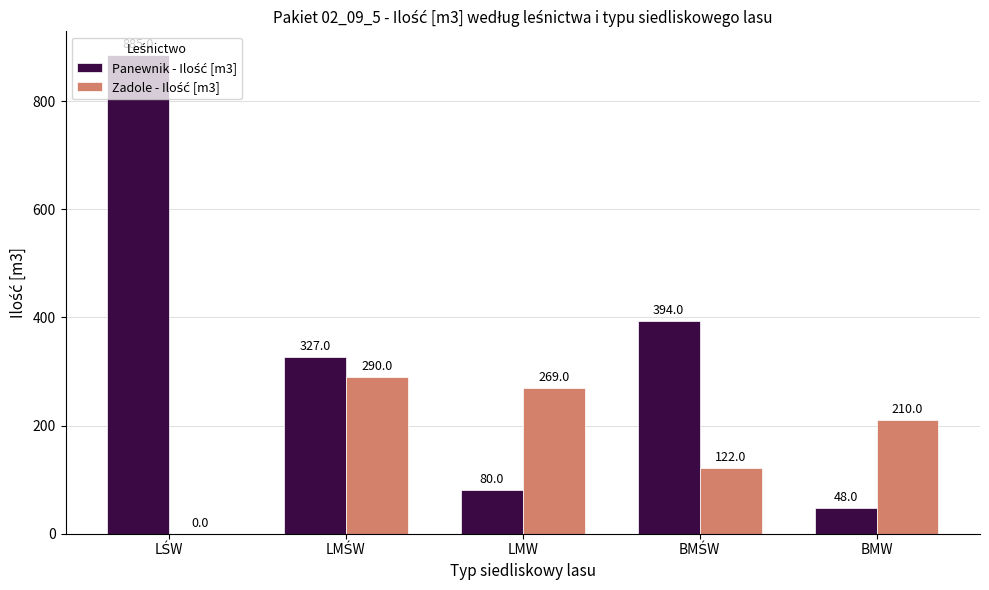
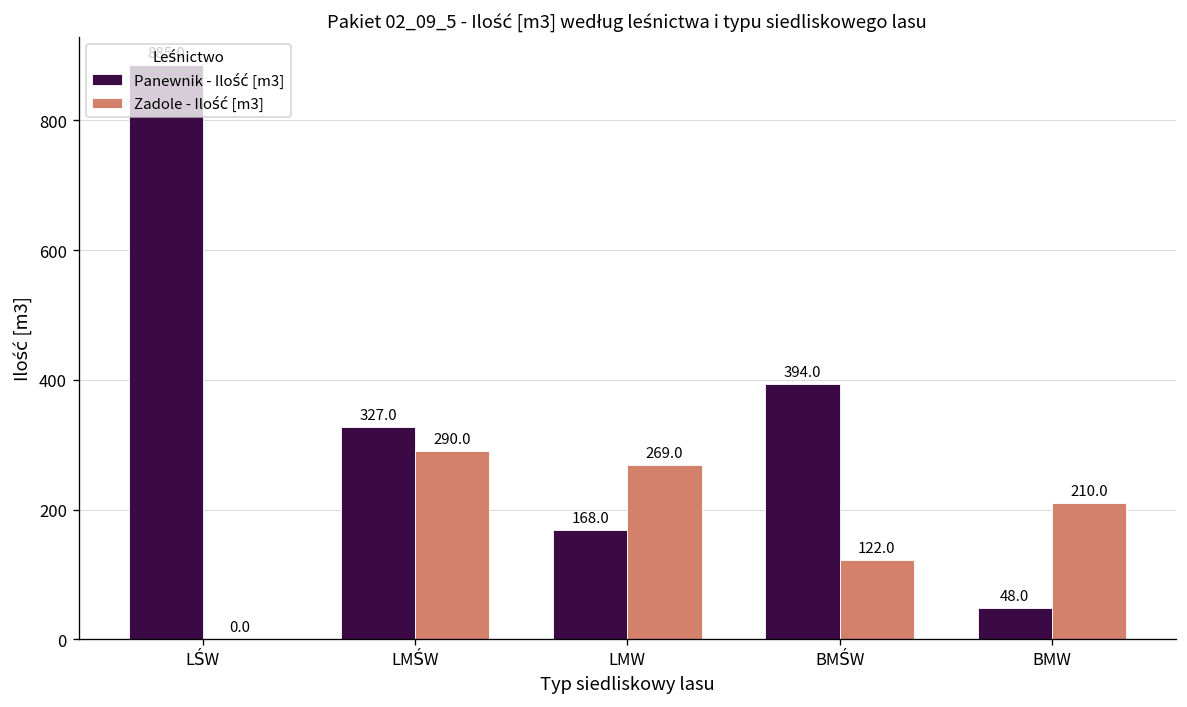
  {
    "Panewnik - Ilość [m3]": {
      "LMŚW": 327.0,
-     "LMW": 80.0,
+     "LMW": 168.0,
      "BMŚW": 394.0,
      "BMW": 48.0
    },
    "Zadole - Ilość [m3]": {
      "LŚW": 0.0,
      "LMŚW": 290.0,
      "LMW": 269.0,
      "BMŚW": 122.0,
      "BMW": 210.0
    }
  }
